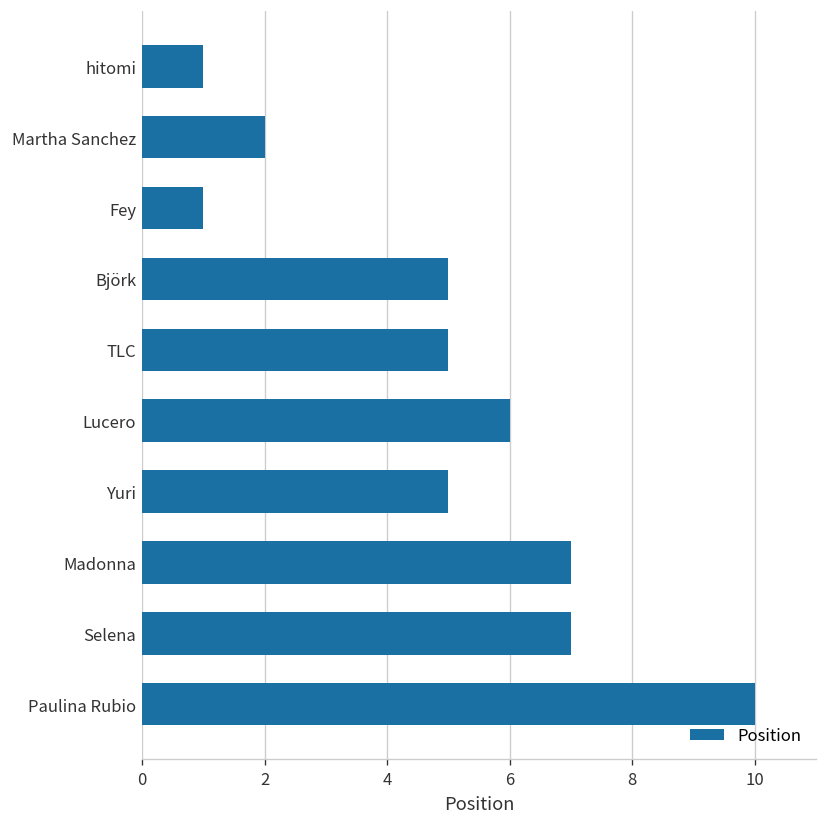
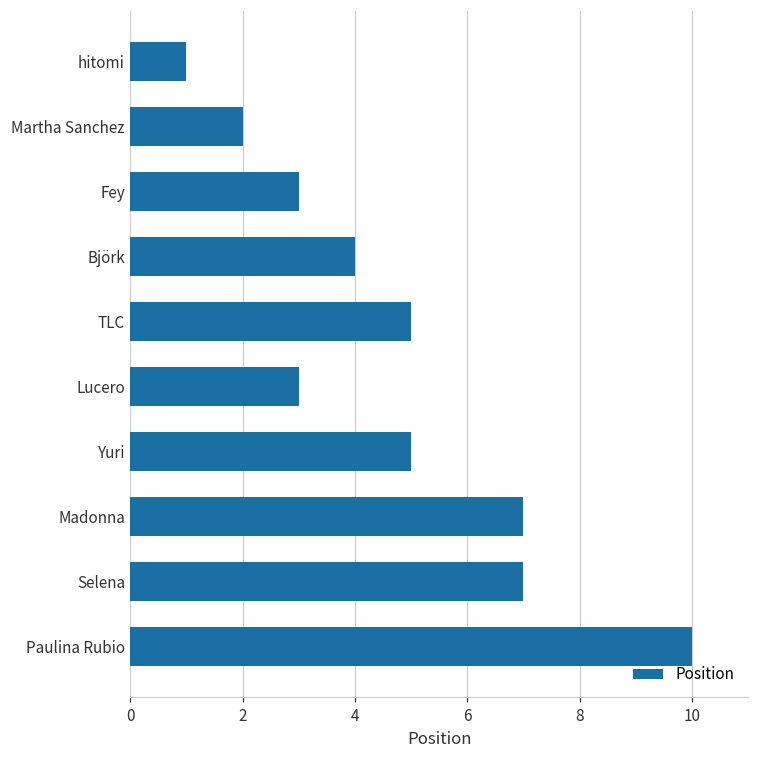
  {
    "hitomi": 1,
    "Martha Sanchez": 2,
-   "Fey": 1,
-   "Björk": 5,
+   "Fey": 3,
+   "Björk": 4,
    "TLC": 5,
-   "Lucero": 6,
+   "Lucero": 3,
    "Yuri": 5,
    "Madonna": 7,
    "Selena": 7,
    "Paulina Rubio": 10
  }
